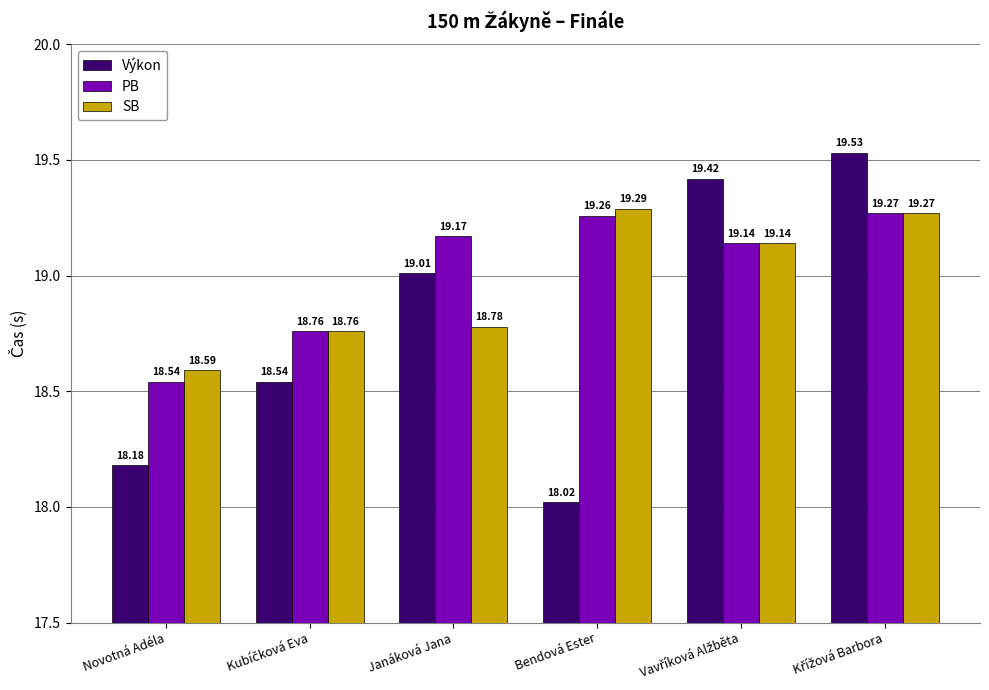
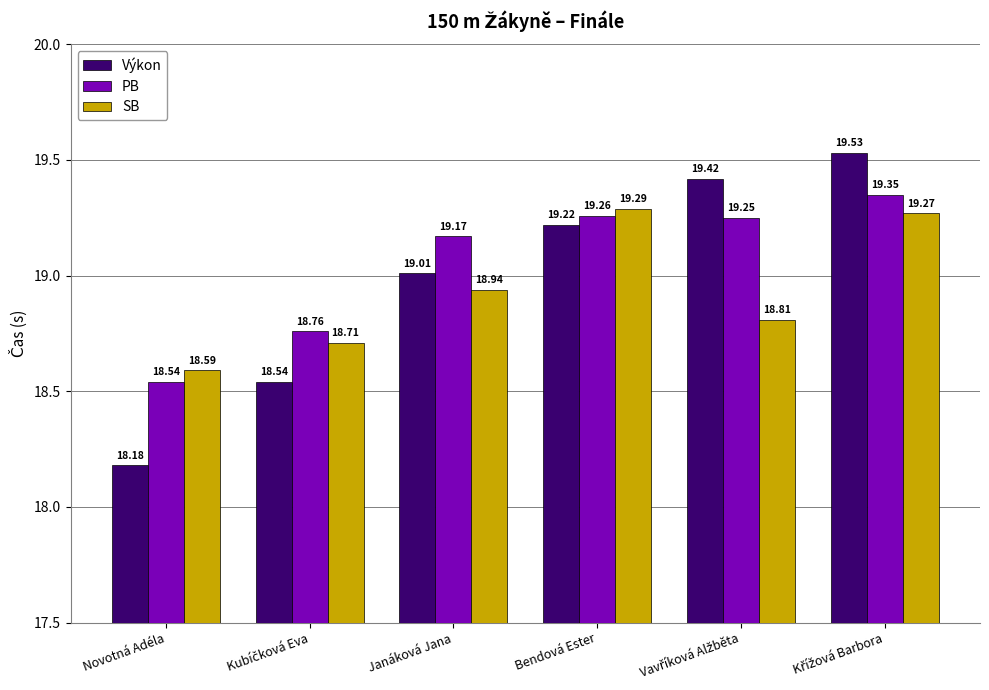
  {
    "Výkon": {
      "Novotná Adéla": 18.18,
      "Kubíčková Eva": 18.54,
      "Janáková Jana": 19.01,
-     "Bendová Ester": 18.02,
+     "Bendová Ester": 19.22,
      "Vavříková Alžběta": 19.42,
      "Křížová Barbora": 19.53
    },
    "PB": {
      "Novotná Adéla": 18.54,
      "Kubíčková Eva": 18.76,
      "Janáková Jana": 19.17,
      "Bendová Ester": 19.26,
-     "Vavříková Alžběta": 19.14,
-     "Křížová Barbora": 19.27
+     "Vavříková Alžběta": 19.25,
+     "Křížová Barbora": 19.35
    },
    "SB": {
      "Novotná Adéla": 18.59,
-     "Kubíčková Eva": 18.76,
-     "Janáková Jana": 18.78,
+     "Kubíčková Eva": 18.71,
+     "Janáková Jana": 18.94,
      "Bendová Ester": 19.29,
-     "Vavříková Alžběta": 19.14,
+     "Vavříková Alžběta": 18.81,
      "Křížová Barbora": 19.27
    }
  }
